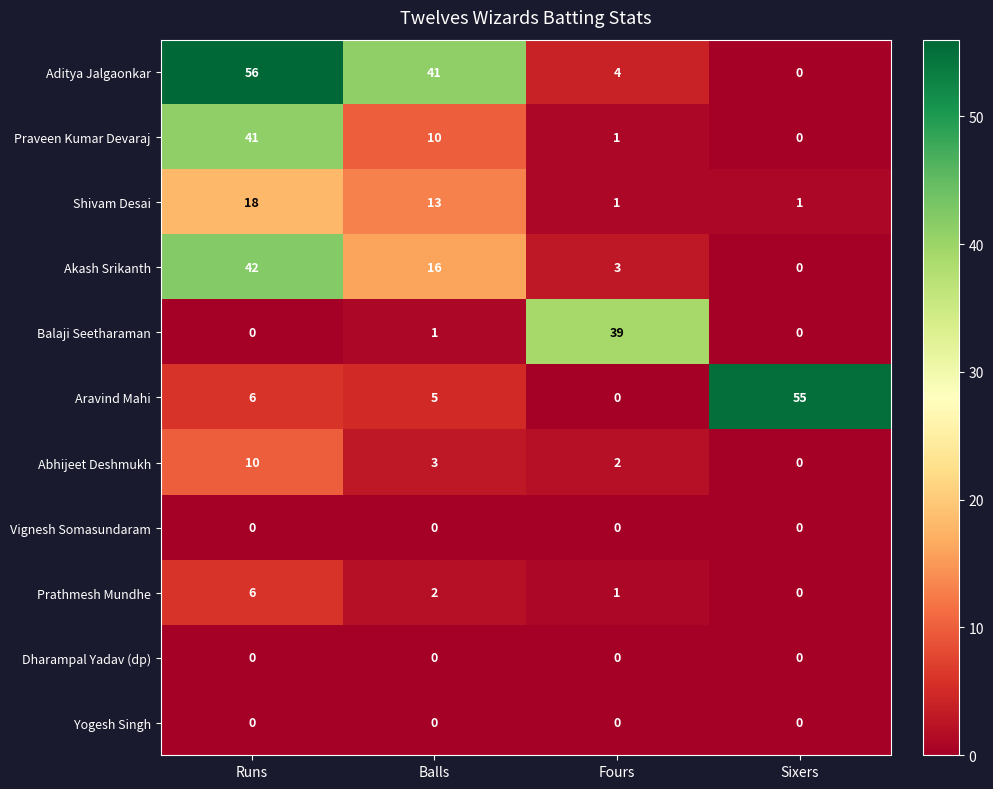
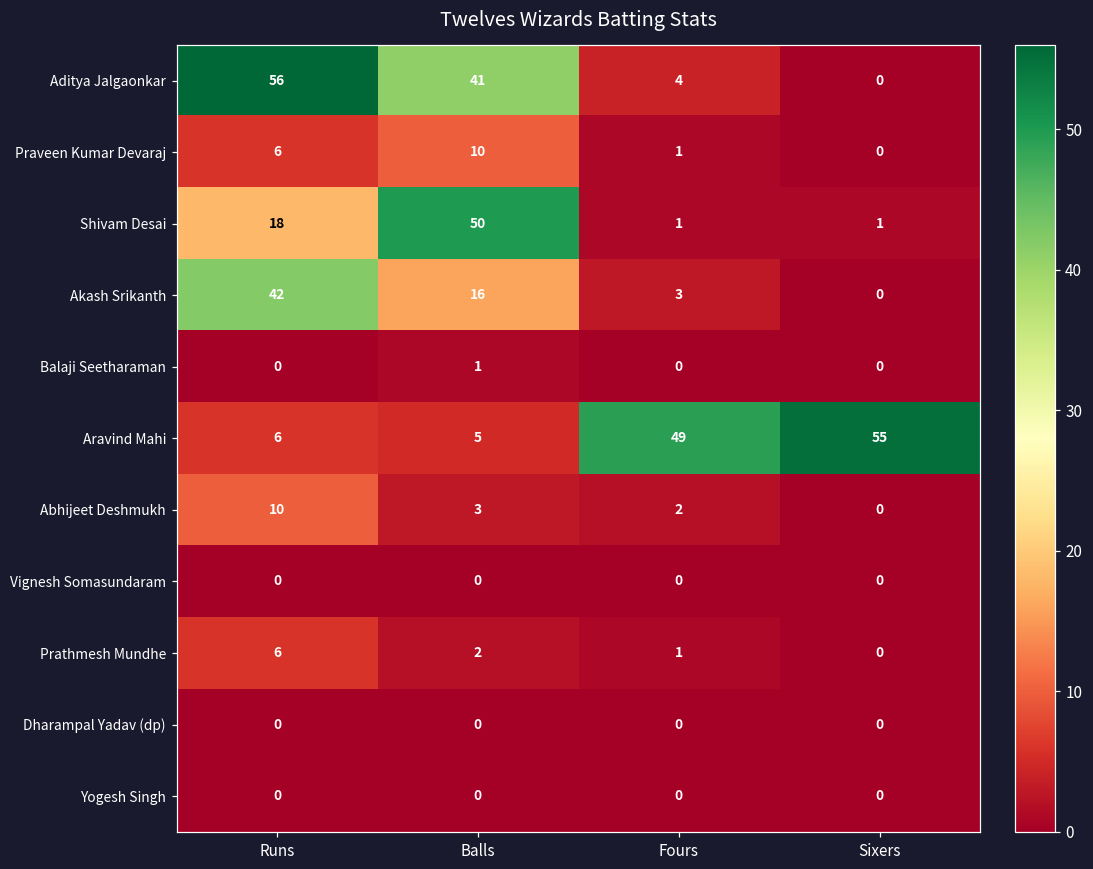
  {
    "Aditya Jalgaonkar": {
      "Runs": 56,
      "Balls": 41,
      "Fours": 4,
      "Sixers": 0
    },
    "Praveen Kumar Devaraj": {
-     "Runs": 41,
+     "Runs": 6,
      "Balls": 10,
      "Fours": 1,
      "Sixers": 0
    },
    "Shivam Desai": {
      "Runs": 18,
-     "Balls": 13,
+     "Balls": 50,
      "Fours": 1,
      "Sixers": 1
    },
    "Akash Srikanth": {
      "Runs": 42,
      "Balls": 16,
      "Fours": 3,
      "Sixers": 0
    },
    "Balaji Seetharaman": {
      "Runs": 0,
      "Balls": 1,
-     "Fours": 39,
+     "Fours": 0,
      "Sixers": 0
    },
    "Aravind Mahi": {
      "Runs": 6,
      "Balls": 5,
-     "Fours": 0,
+     "Fours": 49,
      "Sixers": 55
    },
    "Abhijeet Deshmukh": {
      "Runs": 10,
      "Balls": 3,
      "Fours": 2,
      "Sixers": 0
    },
    "Vignesh Somasundaram": {
      "Runs": 0,
      "Balls": 0,
      "Fours": 0,
      "Sixers": 0
    },
    "Prathmesh Mundhe": {
      "Runs": 6,
      "Balls": 2,
      "Fours": 1,
      "Sixers": 0
    },
    "Dharampal Yadav (dp)": {
      "Runs": 0,
      "Balls": 0,
      "Fours": 0,
      "Sixers": 0
    },
    "Yogesh Singh": {
      "Runs": 0,
      "Balls": 0,
      "Fours": 0,
      "Sixers": 0
    }
  }
